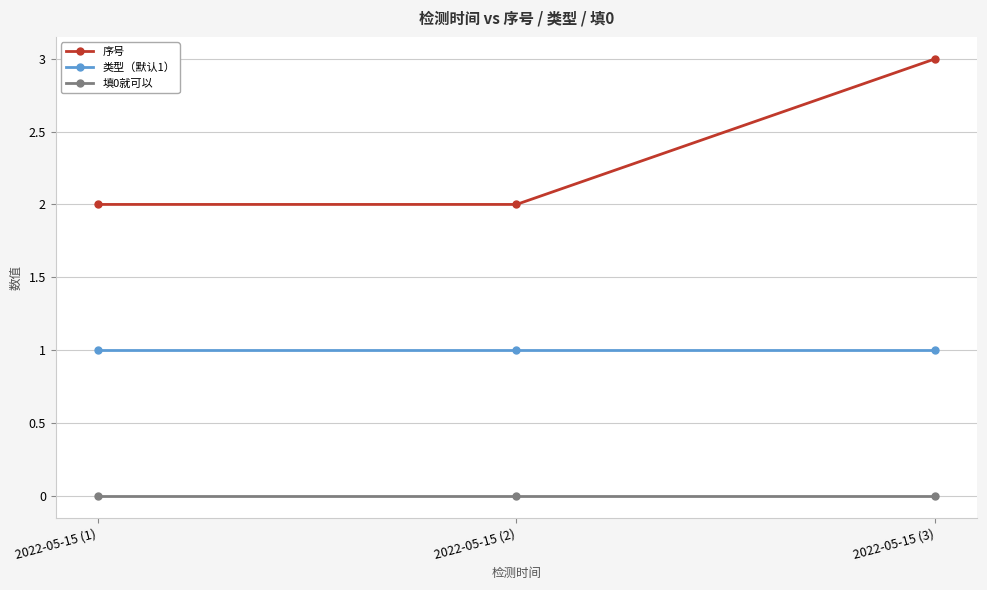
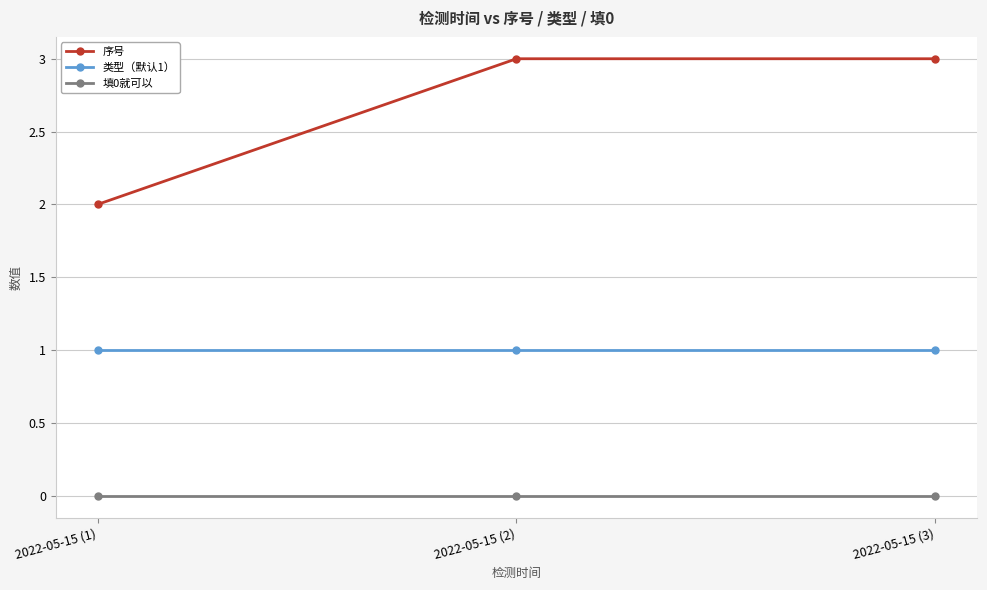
  {
    "序号": {
      "2022-05-15 (1)": 2,
-     "2022-05-15 (2)": 2,
+     "2022-05-15 (2)": 3,
      "2022-05-15 (3)": 3
    },
    "类型（默认1）": {
      "2022-05-15 (1)": 1,
      "2022-05-15 (2)": 1,
      "2022-05-15 (3)": 1
    },
    "填0就可以": {
      "2022-05-15 (1)": 0,
      "2022-05-15 (2)": 0,
      "2022-05-15 (3)": 0
    }
  }
